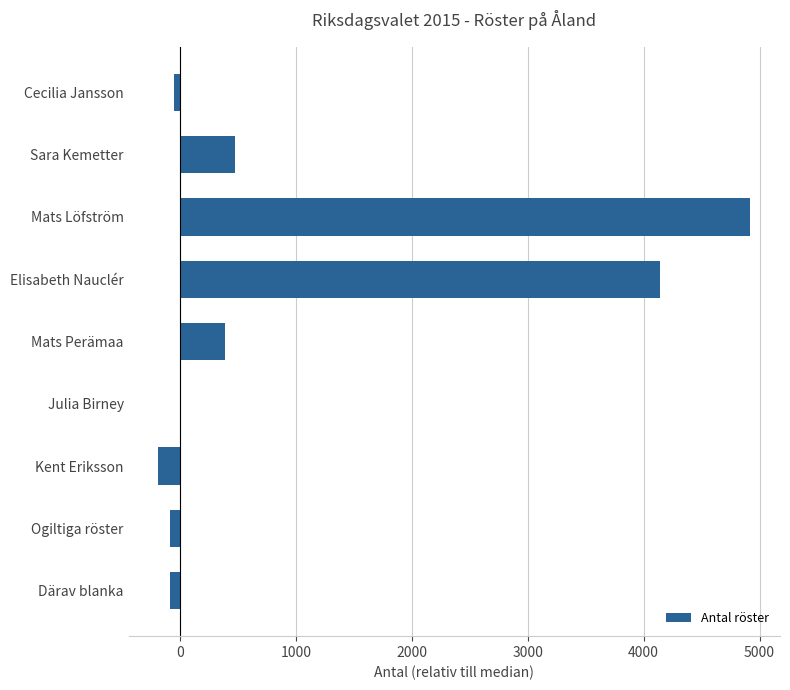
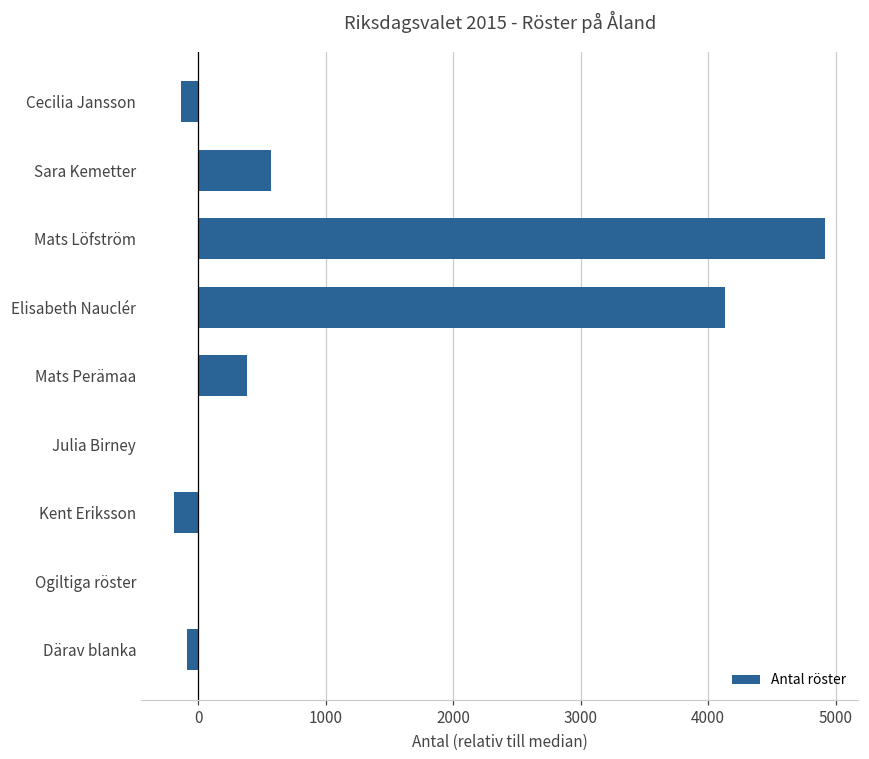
  {
-   "Cecilia Jansson": -50,
-   "Sara Kemetter": 470,
+   "Cecilia Jansson": -130,
+   "Sara Kemetter": 570,
    "Mats Löfström": 4920,
    "Elisabeth Nauclér": 4140,
    "Mats Perämaa": 380,
    "Julia Birney": 0,
    "Kent Eriksson": -190,
-   "Ogiltiga röster": -90,
+   "Ogiltiga röster": 0,
    "Därav blanka": -90
  }
